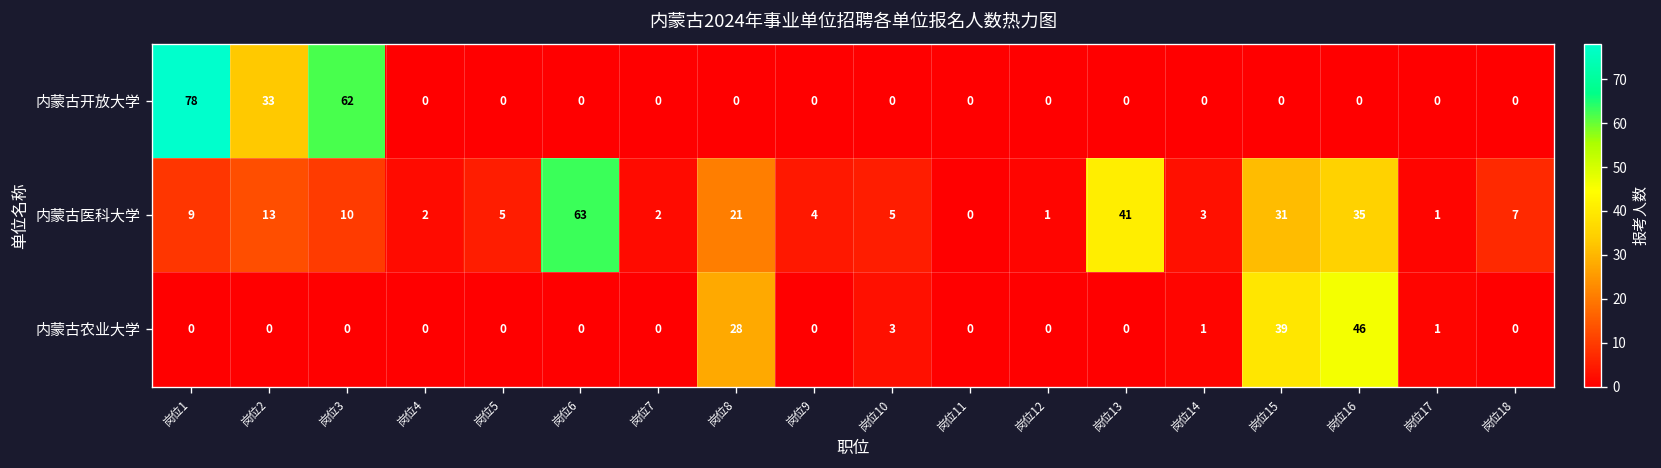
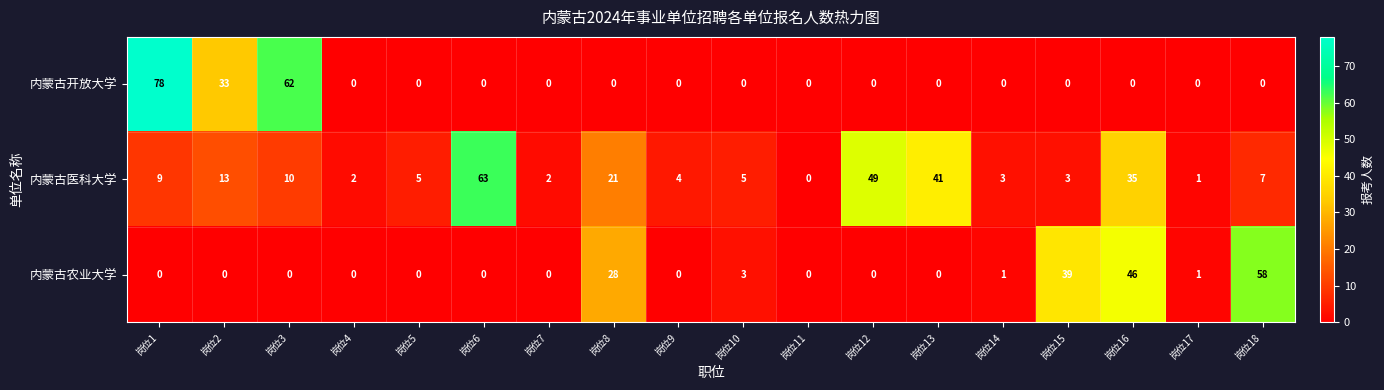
  {
    "内蒙古开放大学": {
      "岗位1": 78,
      "岗位2": 33,
      "岗位3": 62,
      "岗位4": 0,
      "岗位5": 0,
      "岗位6": 0,
      "岗位7": 0,
      "岗位8": 0,
      "岗位9": 0,
      "岗位10": 0,
      "岗位11": 0,
      "岗位12": 0,
      "岗位13": 0,
      "岗位14": 0,
      "岗位15": 0,
      "岗位16": 0,
      "岗位17": 0,
      "岗位18": 0
    },
    "内蒙古医科大学": {
      "岗位1": 9,
      "岗位2": 13,
      "岗位3": 10,
      "岗位4": 2,
      "岗位5": 5,
      "岗位6": 63,
      "岗位7": 2,
      "岗位8": 21,
      "岗位9": 4,
      "岗位10": 5,
      "岗位11": 0,
-     "岗位12": 1,
+     "岗位12": 49,
      "岗位13": 41,
      "岗位14": 3,
-     "岗位15": 31,
+     "岗位15": 3,
      "岗位16": 35,
      "岗位17": 1,
      "岗位18": 7
    },
    "内蒙古农业大学": {
      "岗位1": 0,
      "岗位2": 0,
      "岗位3": 0,
      "岗位4": 0,
      "岗位5": 0,
      "岗位6": 0,
      "岗位7": 0,
      "岗位8": 28,
      "岗位9": 0,
      "岗位10": 3,
      "岗位11": 0,
      "岗位12": 0,
      "岗位13": 0,
      "岗位14": 1,
      "岗位15": 39,
      "岗位16": 46,
      "岗位17": 1,
-     "岗位18": 0
+     "岗位18": 58
    }
  }
